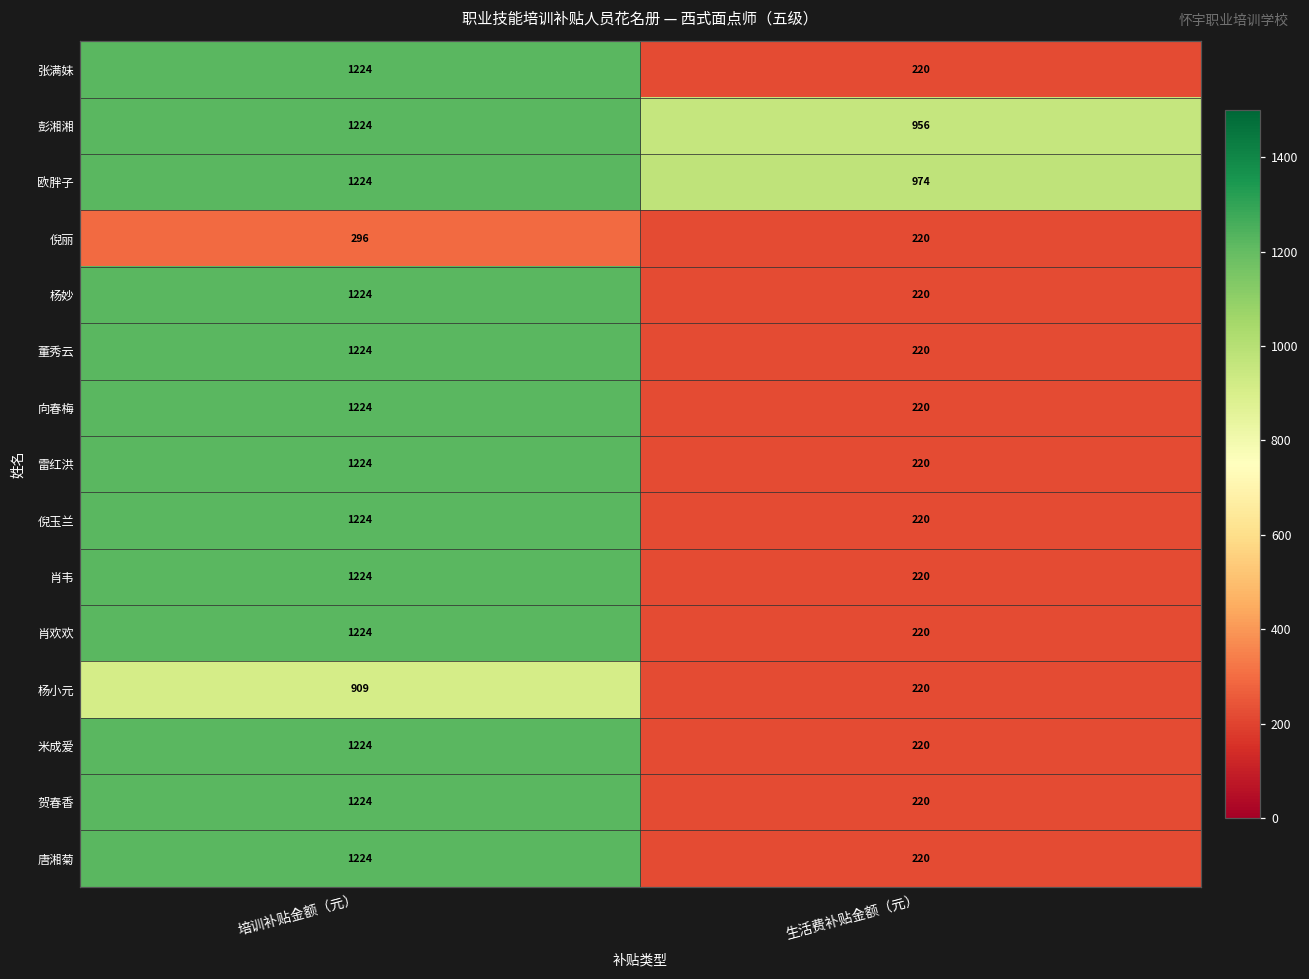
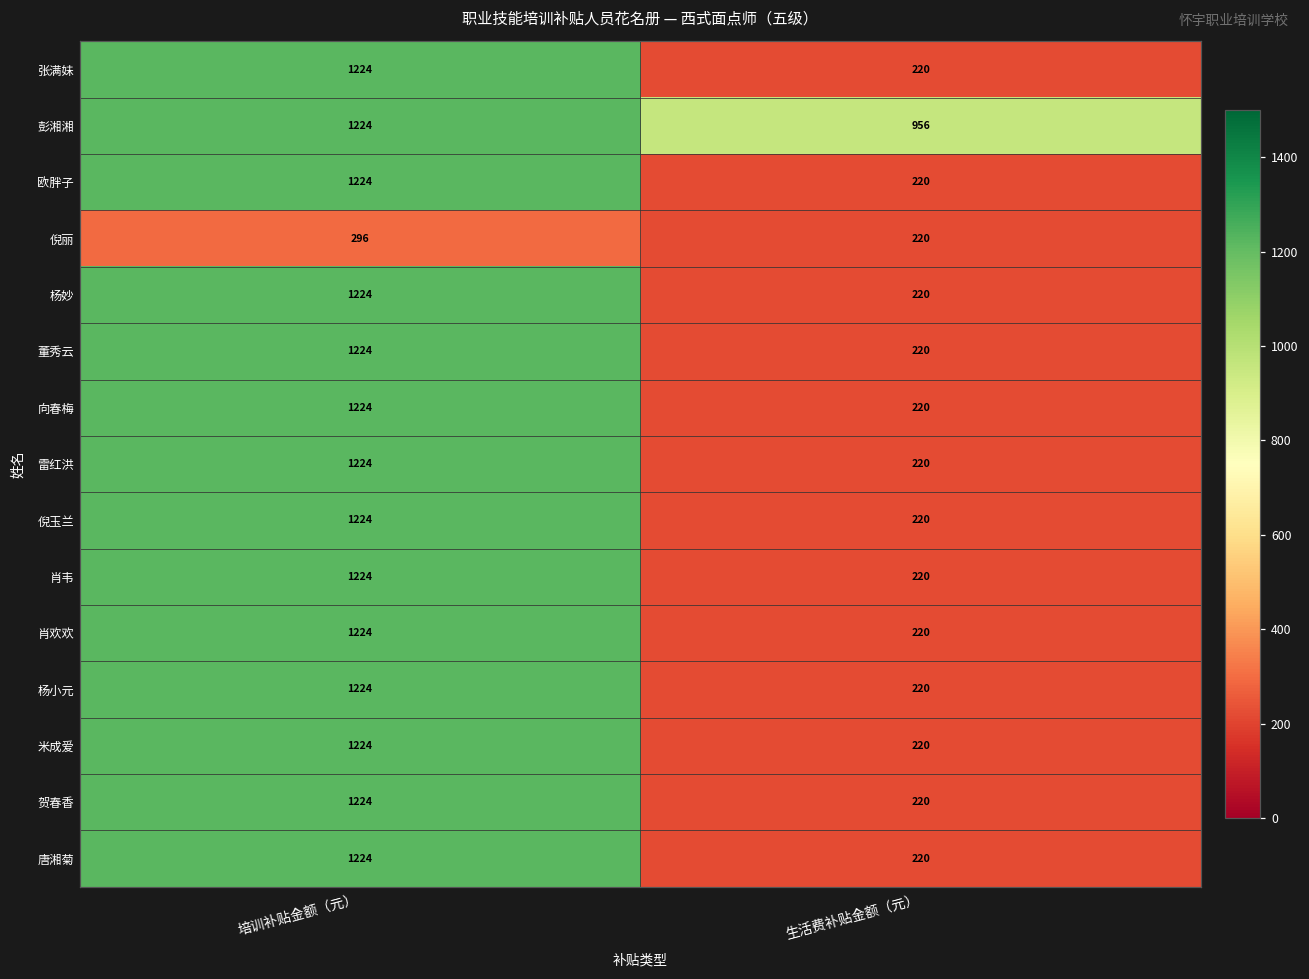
  {
    "张满妹": {
      "培训补贴金额（元）": 1224,
      "生活费补贴金额（元）": 220
    },
    "彭湘湘": {
      "培训补贴金额（元）": 1224,
      "生活费补贴金额（元）": 956
    },
    "欧胖子": {
      "培训补贴金额（元）": 1224,
-     "生活费补贴金额（元）": 974
+     "生活费补贴金额（元）": 220
    },
    "倪丽": {
      "培训补贴金额（元）": 296,
      "生活费补贴金额（元）": 220
    },
    "杨妙": {
      "培训补贴金额（元）": 1224,
      "生活费补贴金额（元）": 220
    },
    "董秀云": {
      "培训补贴金额（元）": 1224,
      "生活费补贴金额（元）": 220
    },
    "向春梅": {
      "培训补贴金额（元）": 1224,
      "生活费补贴金额（元）": 220
    },
    "雷红洪": {
      "培训补贴金额（元）": 1224,
      "生活费补贴金额（元）": 220
    },
    "倪玉兰": {
      "培训补贴金额（元）": 1224,
      "生活费补贴金额（元）": 220
    },
    "肖韦": {
      "培训补贴金额（元）": 1224,
      "生活费补贴金额（元）": 220
    },
    "肖欢欢": {
      "培训补贴金额（元）": 1224,
      "生活费补贴金额（元）": 220
    },
    "杨小元": {
-     "培训补贴金额（元）": 909,
+     "培训补贴金额（元）": 1224,
      "生活费补贴金额（元）": 220
    },
    "米成爱": {
      "培训补贴金额（元）": 1224,
      "生活费补贴金额（元）": 220
    },
    "贺春香": {
      "培训补贴金额（元）": 1224,
      "生活费补贴金额（元）": 220
    },
    "唐湘菊": {
      "培训补贴金额（元）": 1224,
      "生活费补贴金额（元）": 220
    }
  }
